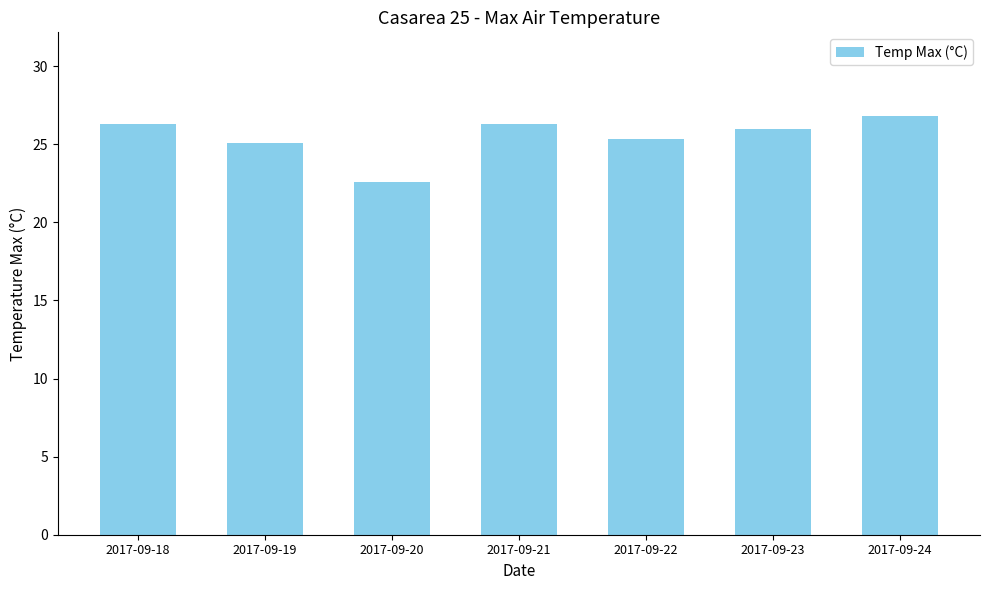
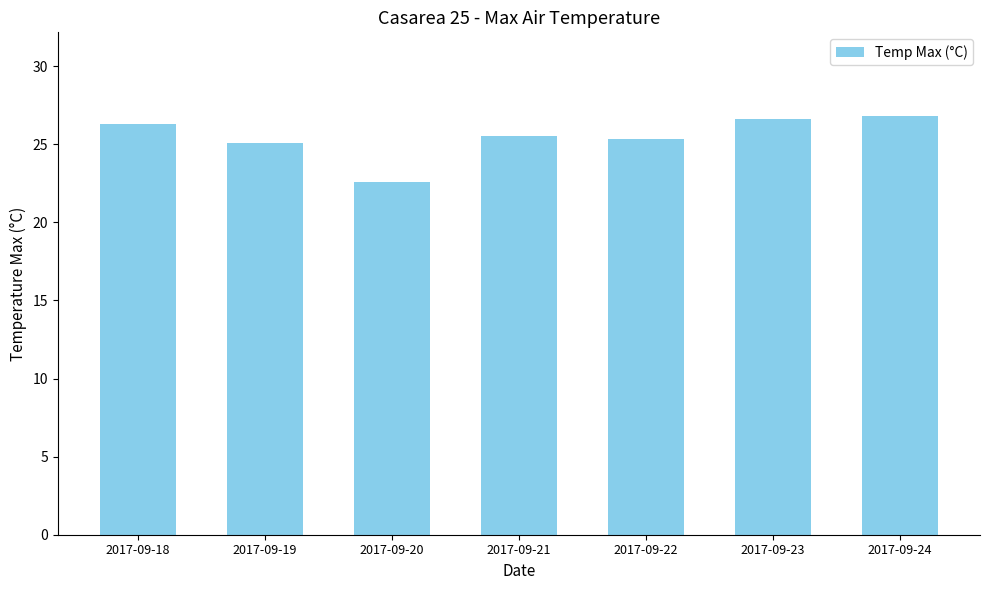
  {
    "2017-09-18": 26.3,
    "2017-09-19": 25.1,
    "2017-09-20": 22.6,
-   "2017-09-21": 26.3,
+   "2017-09-21": 25.5,
    "2017-09-22": 25.3,
-   "2017-09-23": 26.0,
+   "2017-09-23": 26.6,
    "2017-09-24": 26.8
  }
